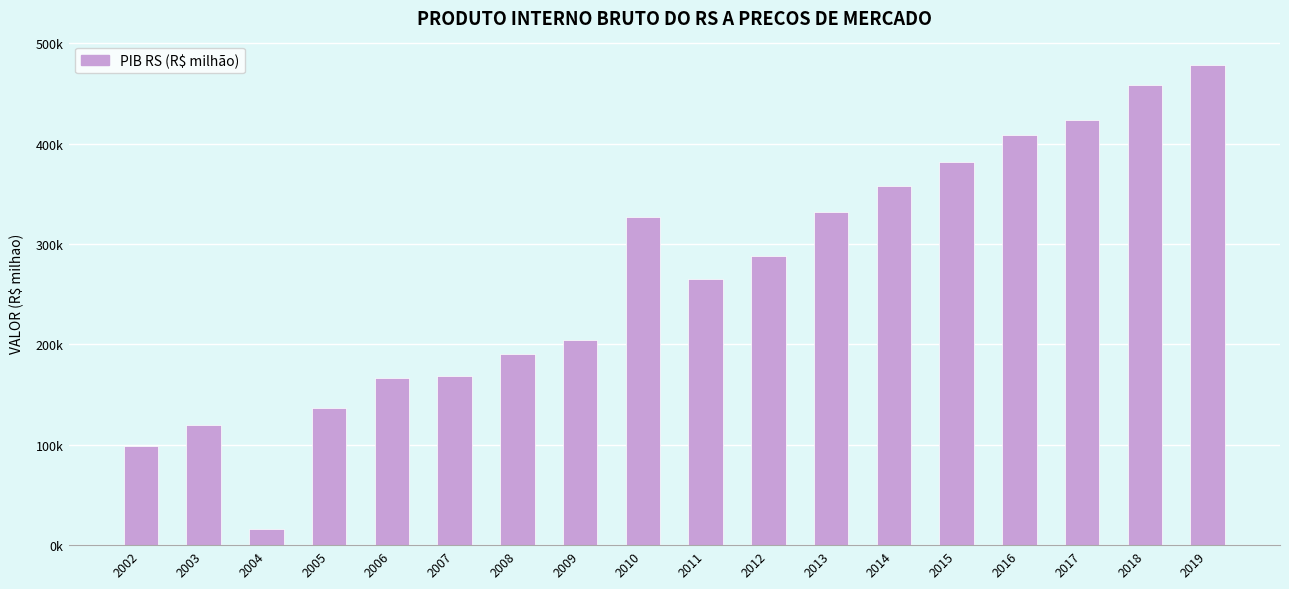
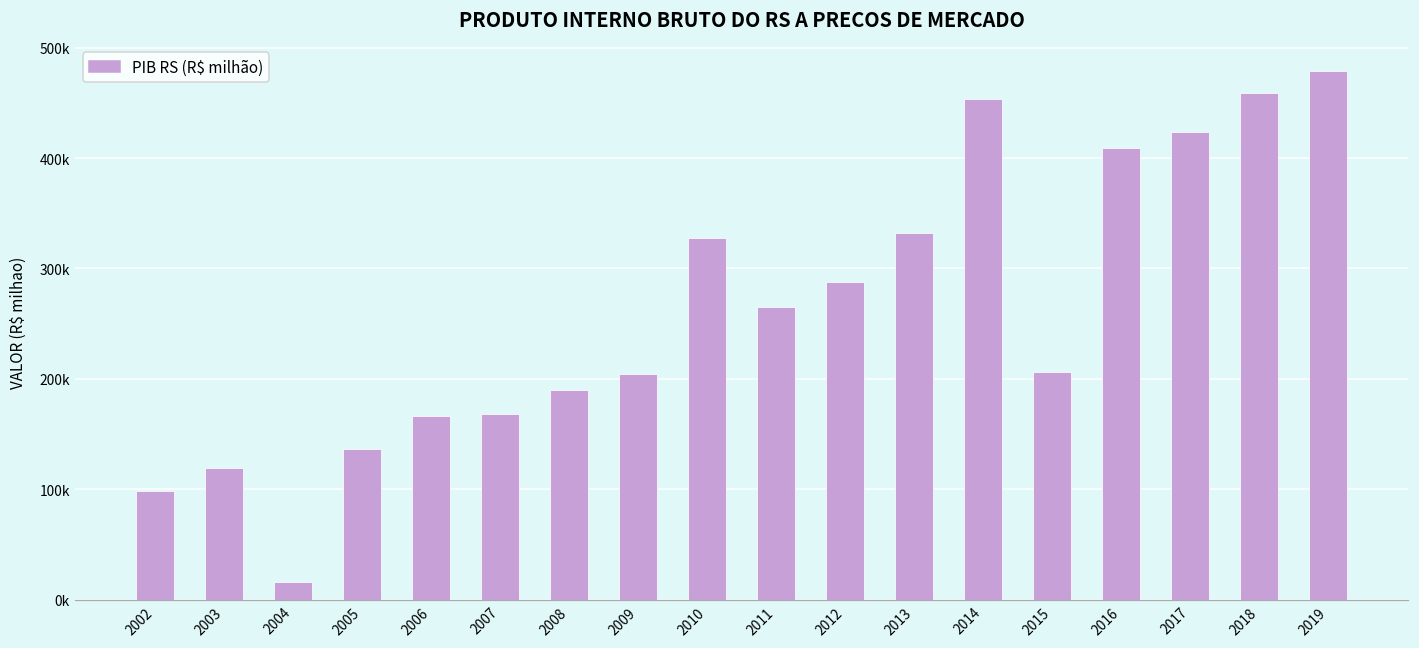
  {
    "2002": 99000,
    "2003": 119000,
    "2004": 16000,
    "2005": 136000,
    "2006": 167000,
    "2007": 168000,
    "2008": 190000,
    "2009": 204000,
    "2010": 327000,
    "2011": 265000,
    "2012": 288000,
    "2013": 332000,
-   "2014": 358000,
-   "2015": 382000,
+   "2014": 454000,
+   "2015": 206000,
    "2016": 409000,
    "2017": 423000,
    "2018": 458000,
    "2019": 479000
  }
